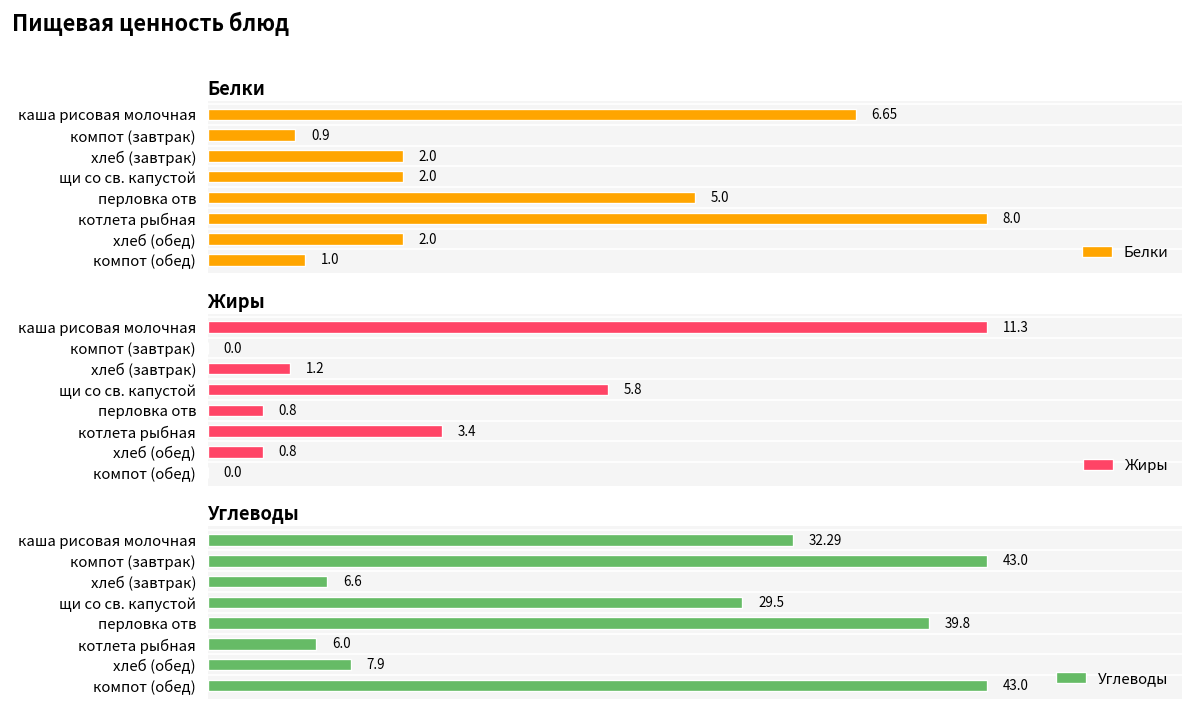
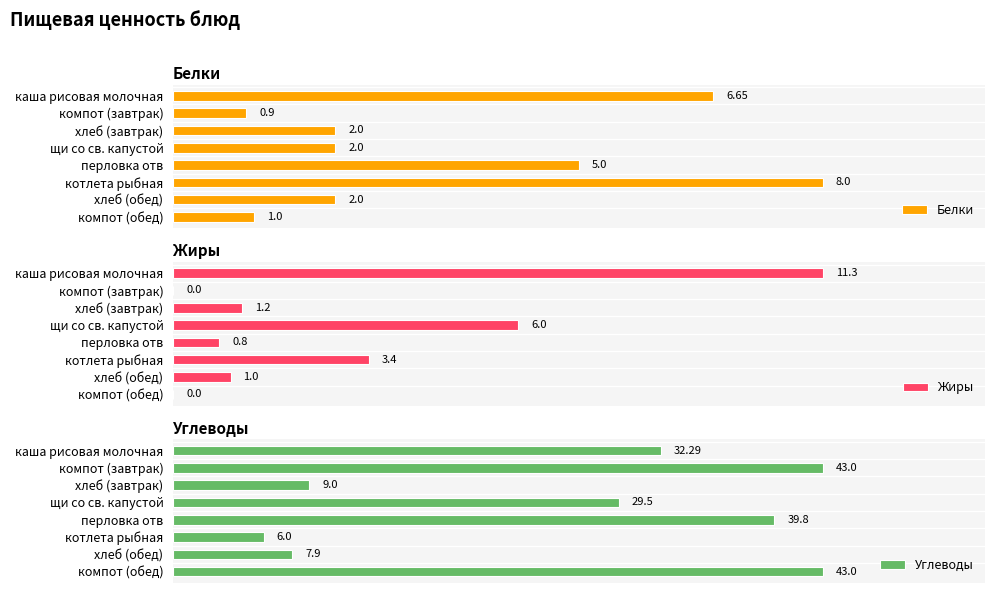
  {
    "Белки": {
      "каша рисовая молочная": 6.65,
      "компот (завтрак)": 0.9,
      "хлеб (завтрак)": 2.0,
      "щи со св. капустой": 2.0,
      "перловка отв": 5.0,
      "котлета рыбная": 8.0,
      "хлеб (обед)": 2.0,
      "компот (обед)": 1.0
    },
    "Жиры": {
      "каша рисовая молочная": 11.3,
      "компот (завтрак)": 0.0,
      "хлеб (завтрак)": 1.2,
-     "щи со св. капустой": 5.8,
+     "щи со св. капустой": 6.0,
      "перловка отв": 0.8,
      "котлета рыбная": 3.4,
-     "хлеб (обед)": 0.8,
+     "хлеб (обед)": 1.0,
      "компот (обед)": 0.0
    },
    "Углеводы": {
      "каша рисовая молочная": 32.29,
      "компот (завтрак)": 43.0,
-     "хлеб (завтрак)": 6.6,
+     "хлеб (завтрак)": 9.0,
      "щи со св. капустой": 29.5,
      "перловка отв": 39.8,
      "котлета рыбная": 6.0,
      "хлеб (обед)": 7.9,
      "компот (обед)": 43.0
    }
  }
